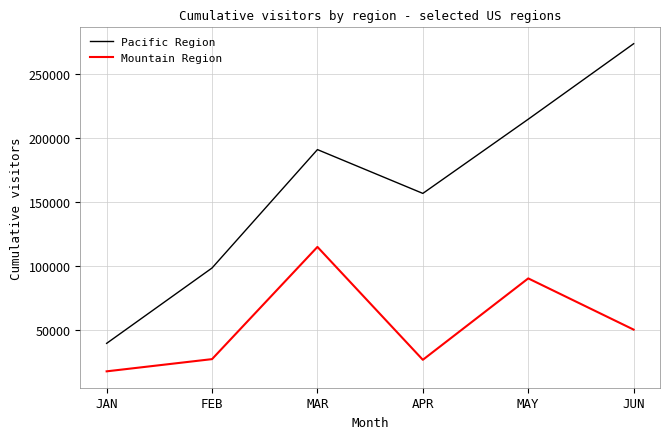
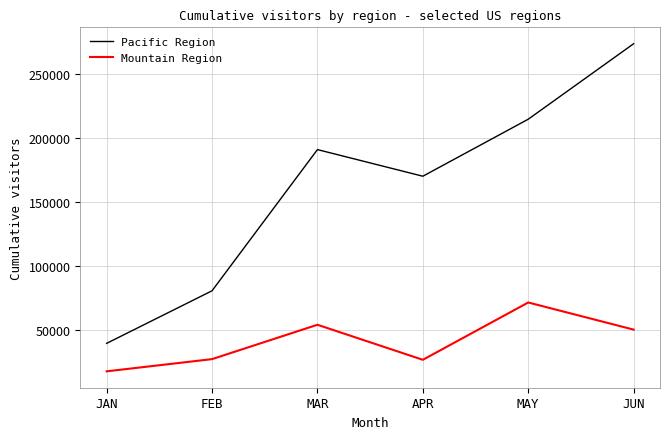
  {
    "Pacific Region": {
      "JAN": 39000,
-     "FEB": 98000,
+     "FEB": 81000,
      "MAR": 191000,
-     "APR": 157000,
+     "APR": 170000,
      "MAY": 214000,
      "JUN": 273000
    },
    "Mountain Region": {
      "JAN": 18000,
      "FEB": 27000,
-     "MAR": 115000,
+     "MAR": 54000,
      "APR": 27000,
-     "MAY": 90000,
+     "MAY": 71000,
      "JUN": 50000
    }
  }
